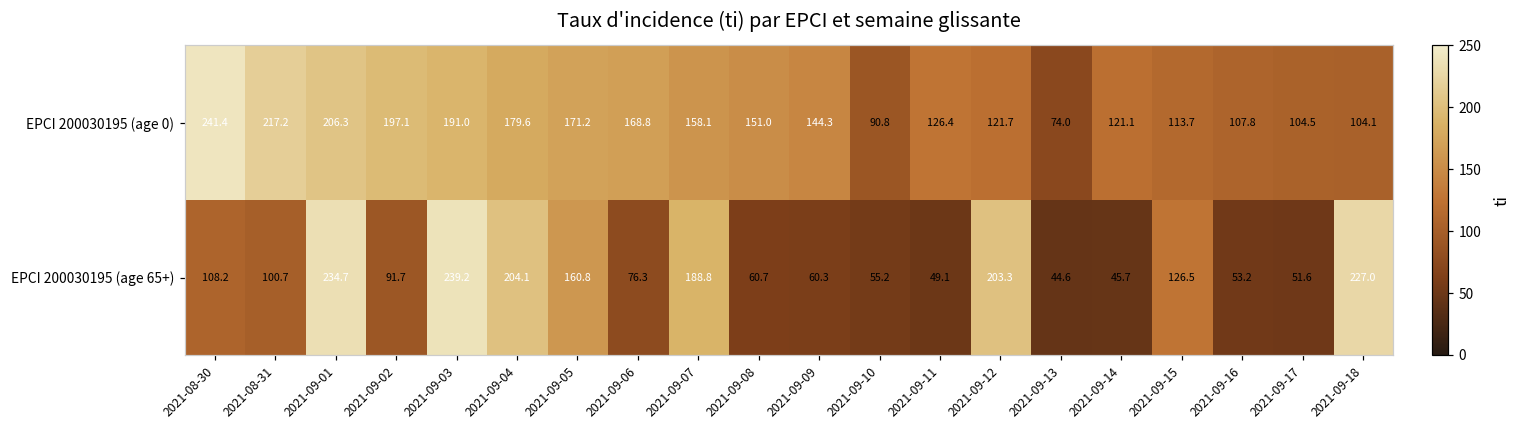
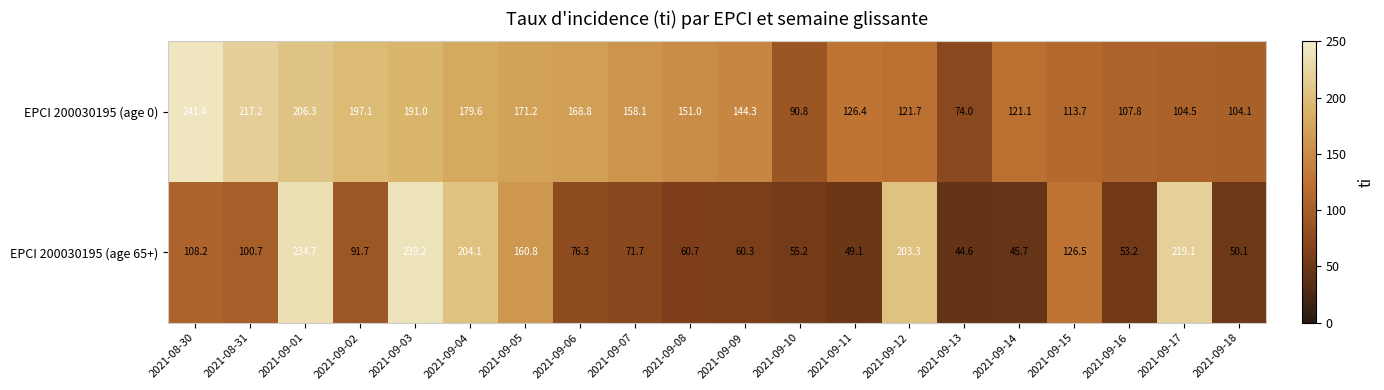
  {
    "EPCI 200030195 (age 0)": {
      "2021-08-30": 241.4,
      "2021-08-31": 217.2,
      "2021-09-01": 206.3,
      "2021-09-02": 197.1,
      "2021-09-03": 191.0,
      "2021-09-04": 179.6,
      "2021-09-05": 171.2,
      "2021-09-06": 168.8,
      "2021-09-07": 158.1,
      "2021-09-08": 151.0,
      "2021-09-09": 144.3,
      "2021-09-10": 90.8,
      "2021-09-11": 126.4,
      "2021-09-12": 121.7,
      "2021-09-13": 74.0,
      "2021-09-14": 121.1,
      "2021-09-15": 113.7,
      "2021-09-16": 107.8,
      "2021-09-17": 104.5,
      "2021-09-18": 104.1
    },
    "EPCI 200030195 (age 65+)": {
      "2021-08-30": 108.2,
      "2021-08-31": 100.7,
      "2021-09-01": 234.7,
      "2021-09-02": 91.7,
      "2021-09-03": 239.2,
      "2021-09-04": 204.1,
      "2021-09-05": 160.8,
      "2021-09-06": 76.3,
-     "2021-09-07": 188.8,
+     "2021-09-07": 71.7,
      "2021-09-08": 60.7,
      "2021-09-09": 60.3,
      "2021-09-10": 55.2,
      "2021-09-11": 49.1,
      "2021-09-12": 203.3,
      "2021-09-13": 44.6,
      "2021-09-14": 45.7,
      "2021-09-15": 126.5,
      "2021-09-16": 53.2,
-     "2021-09-17": 51.6,
-     "2021-09-18": 227.0
+     "2021-09-17": 219.1,
+     "2021-09-18": 50.1
    }
  }
